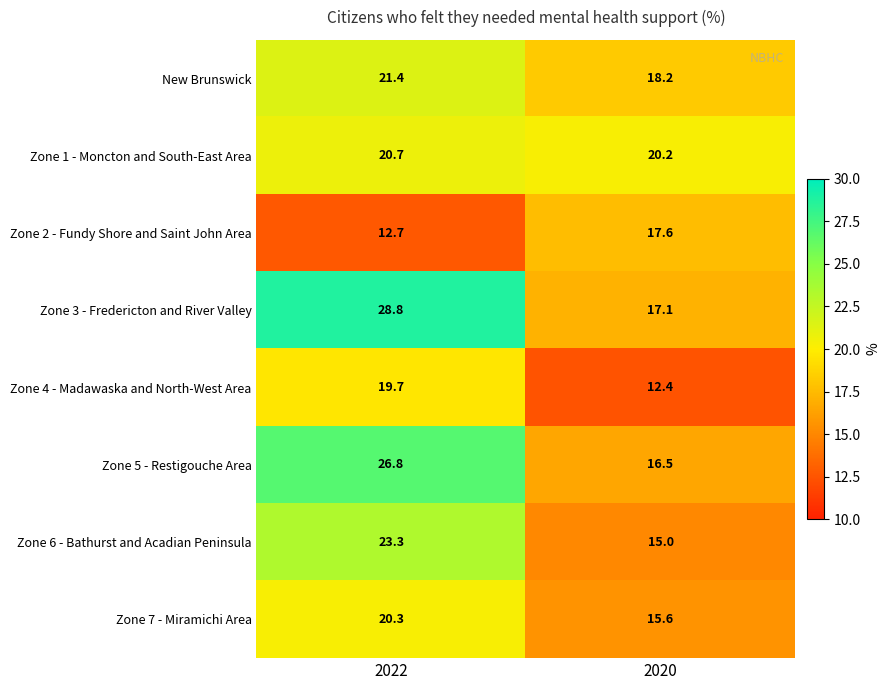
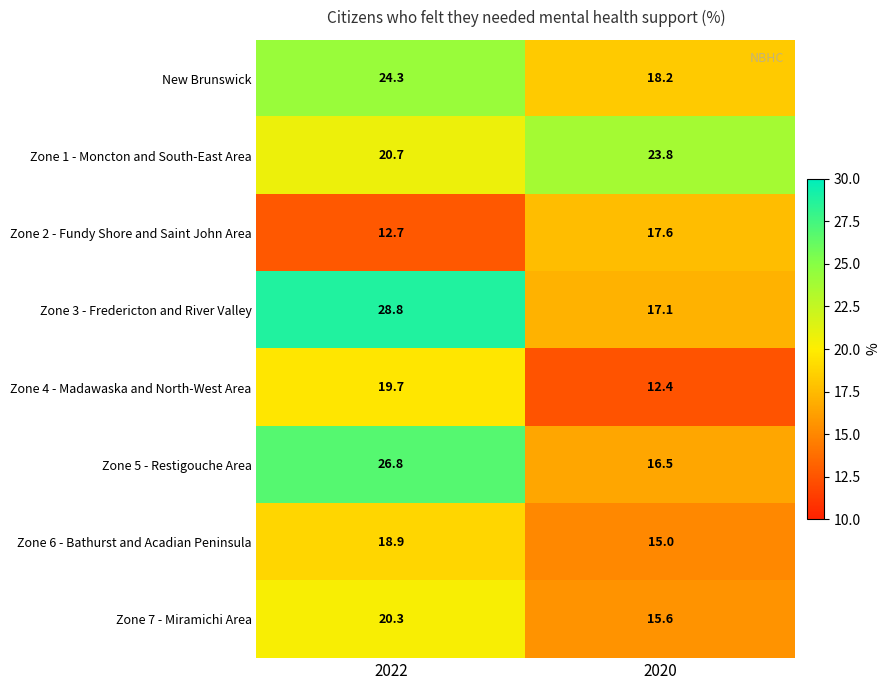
  {
    "New Brunswick": {
-     "2022": 21.4
+     "2022": 24.3
    },
    "Zone 1 - Moncton and South-East Area": {
      "2022": 20.7,
-     "2020": 20.2
+     "2020": 23.8
    },
    "Zone 2 - Fundy Shore and Saint John Area": {
      "2022": 12.7,
      "2020": 17.6
    },
    "Zone 3 - Fredericton and River Valley": {
      "2022": 28.8,
      "2020": 17.1
    },
    "Zone 4 - Madawaska and North-West Area": {
      "2022": 19.7,
      "2020": 12.4
    },
    "Zone 5 - Restigouche Area": {
      "2022": 26.8,
      "2020": 16.5
    },
    "Zone 6 - Bathurst and Acadian Peninsula": {
-     "2022": 23.3,
+     "2022": 18.9,
      "2020": 15.0
    },
    "Zone 7 - Miramichi Area": {
      "2022": 20.3,
      "2020": 15.6
    }
  }
